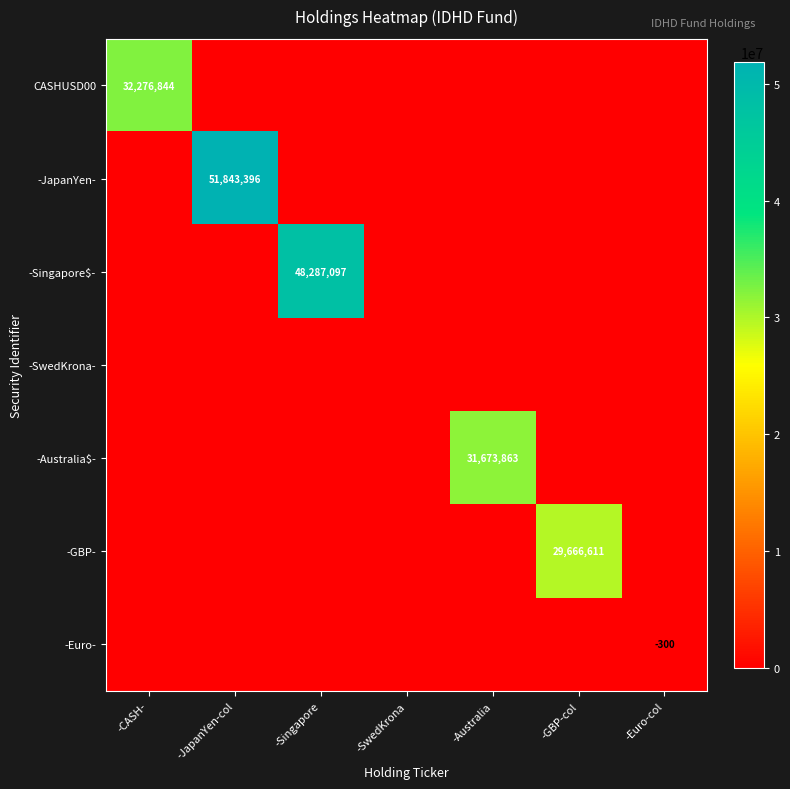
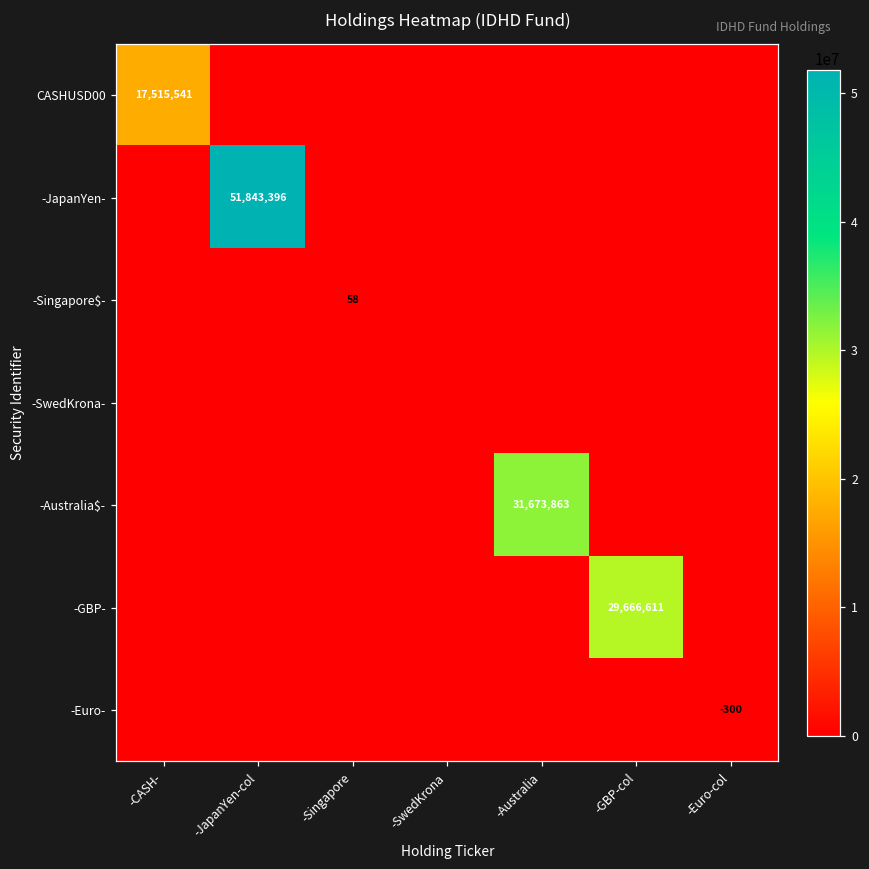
  {
    "CASHUSD00": {
-     "-CASH-": "32,276,844"
+     "-CASH-": "17,515,541"
    },
    "-JapanYen-": {
      "-JapanYen-col": "51,843,396"
    },
    "-Singapore$-": {
-     "-Singapore": "48,287,097"
+     "-Singapore": "58"
    },
    "-Australia$-": {
      "-Australia": "31,673,863"
    },
    "-GBP-": {
      "-GBP-col": "29,666,611"
    },
    "-Euro-": {
      "-Euro-col": "-300"
    }
  }
